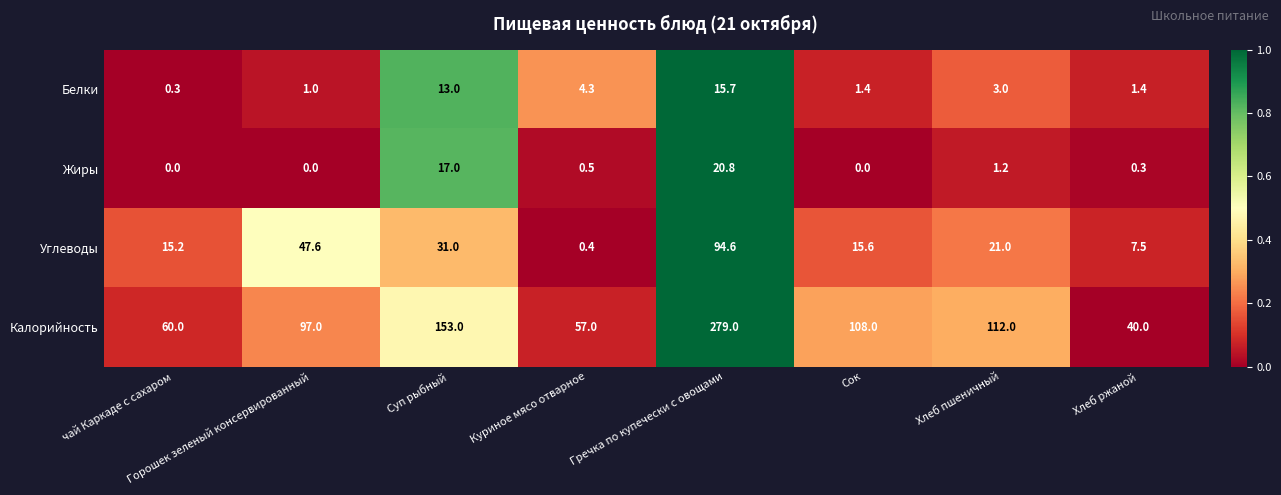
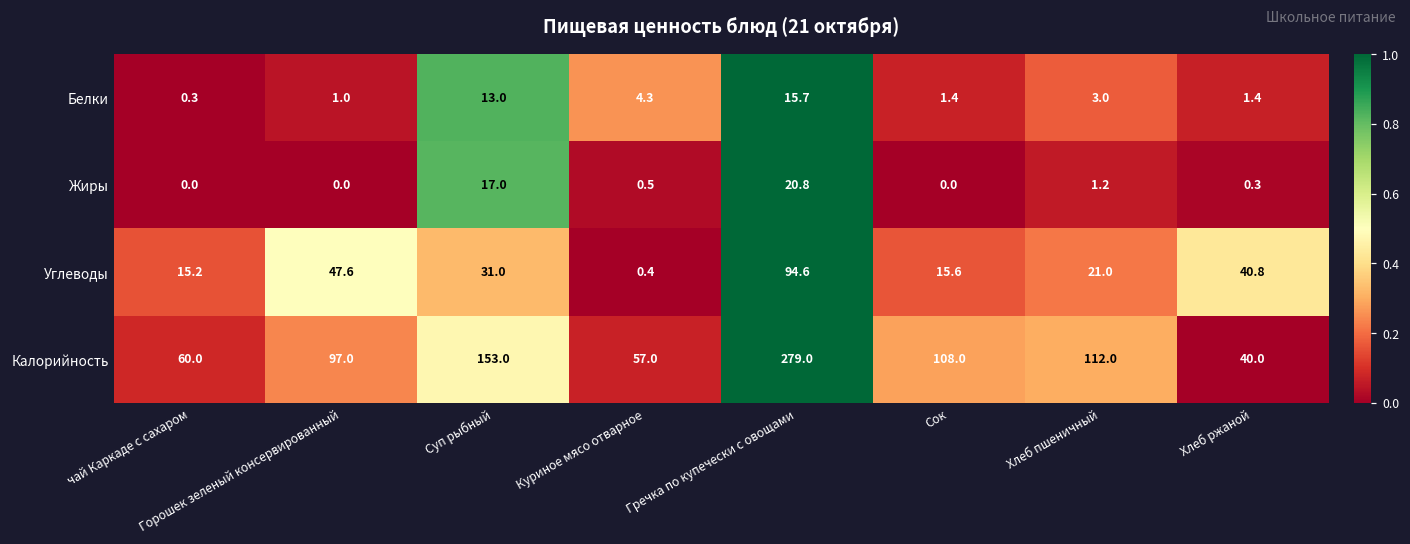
  {
    "Белки": {
      "чай Каркаде с сахаром": 0.3,
      "Горошек зеленый консервированный": 1.0,
      "Суп рыбный": 13.0,
      "Куриное мясо отварное": 4.3,
      "Гречка по купечески с овощами": 15.7,
      "Сок": 1.4,
      "Хлеб пшеничный": 3.0,
      "Хлеб ржаной": 1.4
    },
    "Жиры": {
      "чай Каркаде с сахаром": 0.0,
      "Горошек зеленый консервированный": 0.0,
      "Суп рыбный": 17.0,
      "Куриное мясо отварное": 0.5,
      "Гречка по купечески с овощами": 20.8,
      "Сок": 0.0,
      "Хлеб пшеничный": 1.2,
      "Хлеб ржаной": 0.3
    },
    "Углеводы": {
      "чай Каркаде с сахаром": 15.2,
      "Горошек зеленый консервированный": 47.6,
      "Суп рыбный": 31.0,
      "Куриное мясо отварное": 0.4,
      "Гречка по купечески с овощами": 94.6,
      "Сок": 15.6,
      "Хлеб пшеничный": 21.0,
-     "Хлеб ржаной": 7.5
+     "Хлеб ржаной": 40.8
    },
    "Калорийность": {
      "чай Каркаде с сахаром": 60.0,
      "Горошек зеленый консервированный": 97.0,
      "Суп рыбный": 153.0,
      "Куриное мясо отварное": 57.0,
      "Гречка по купечески с овощами": 279.0,
      "Сок": 108.0,
      "Хлеб пшеничный": 112.0,
      "Хлеб ржаной": 40.0
    }
  }
